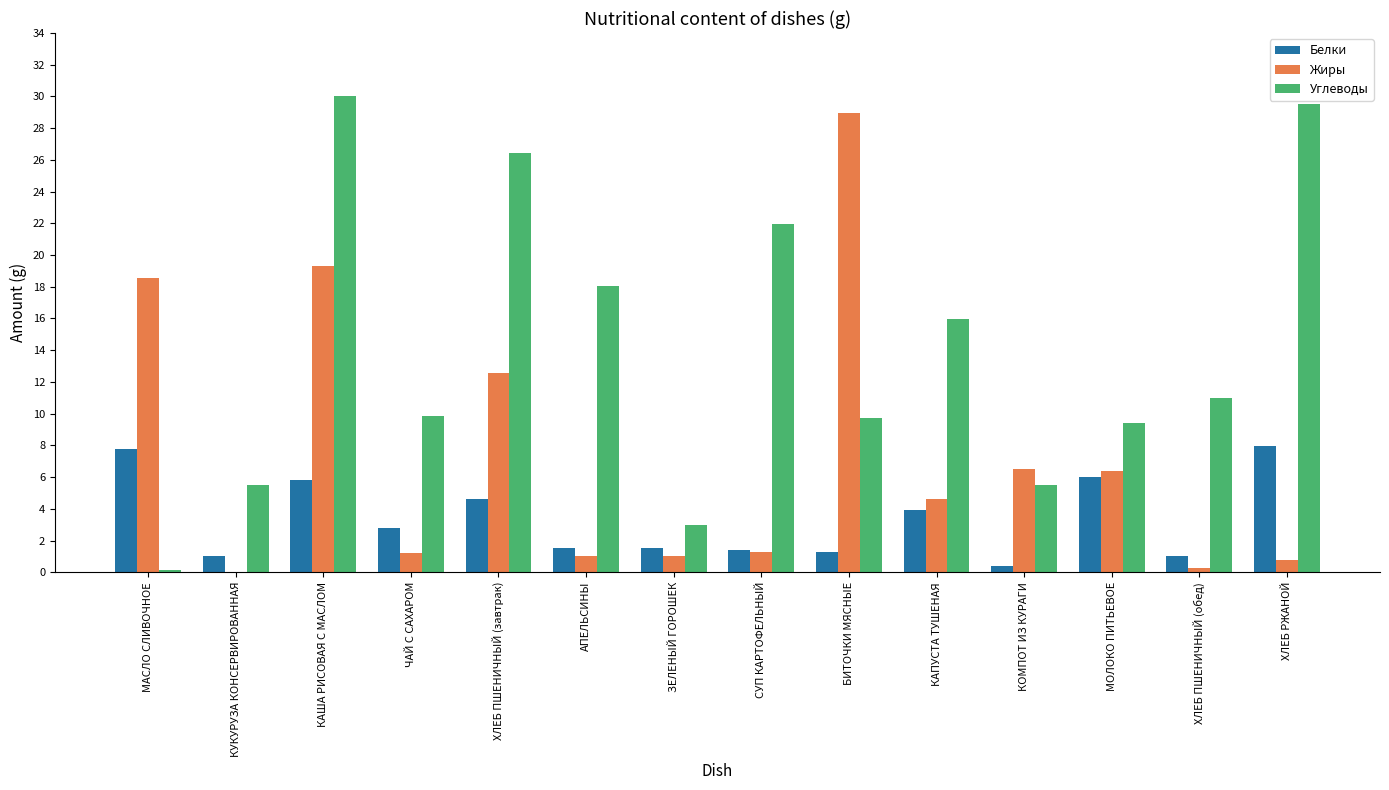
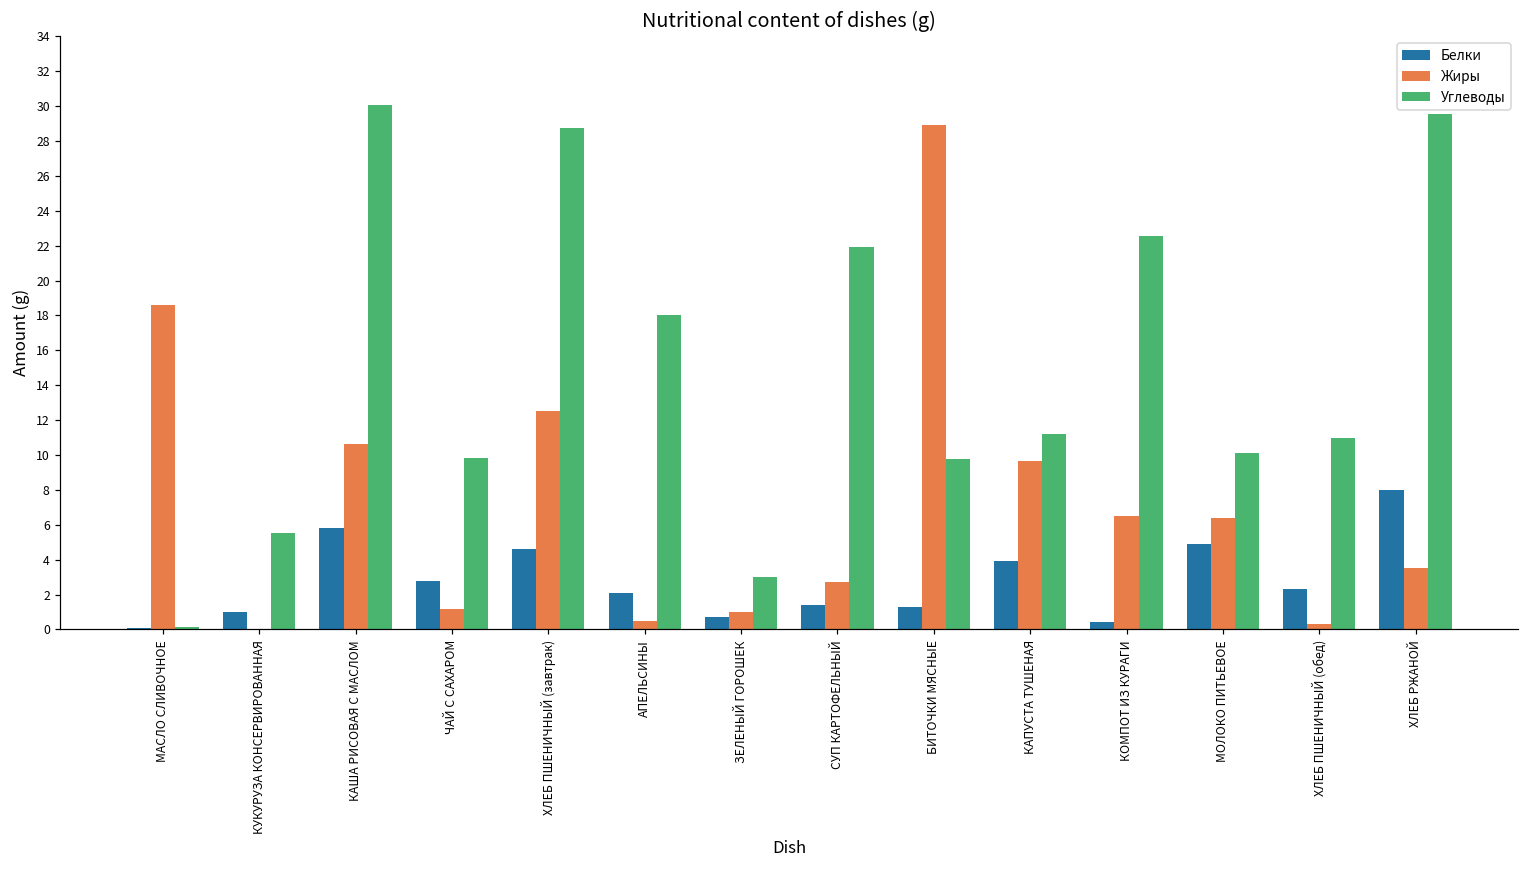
  {
    "Белки": {
-     "МАСЛО СЛИВОЧНОЕ": 7.8,
+     "МАСЛО СЛИВОЧНОЕ": 0.1,
      "КУКУРУЗА КОНСЕРВИРОВАННАЯ": 1.0,
      "КАША РИСОВАЯ С МАСЛОМ": 5.8,
      "ЧАЙ С САХАРОМ": 2.8,
      "ХЛЕБ ПШЕНИЧНЫЙ (завтрак)": 4.6,
-     "АПЕЛЬСИНЫ": 1.5,
-     "ЗЕЛЕНЫЙ ГОРОШЕК": 1.5,
+     "АПЕЛЬСИНЫ": 2.1,
+     "ЗЕЛЕНЫЙ ГОРОШЕК": 0.7,
      "СУП КАРТОФЕЛЬНЫЙ": 1.4,
      "БИТОЧКИ МЯСНЫЕ": 1.3,
      "КАПУСТА ТУШЕНАЯ": 3.9,
      "КОМПОТ ИЗ КУРАГИ": 0.4,
-     "МОЛОКО ПИТЬЕВОЕ": 6.0,
-     "ХЛЕБ ПШЕНИЧНЫЙ (обед)": 1.1,
+     "МОЛОКО ПИТЬЕВОЕ": 4.9,
+     "ХЛЕБ ПШЕНИЧНЫЙ (обед)": 2.3,
      "ХЛЕБ РЖАНОЙ": 8.0
    },
    "Жиры": {
      "МАСЛО СЛИВОЧНОЕ": 18.6,
      "КУКУРУЗА КОНСЕРВИРОВАННАЯ": 0.0,
-     "КАША РИСОВАЯ С МАСЛОМ": 19.3,
+     "КАША РИСОВАЯ С МАСЛОМ": 10.6,
      "ЧАЙ С САХАРОМ": 1.2,
      "ХЛЕБ ПШЕНИЧНЫЙ (завтрак)": 12.5,
-     "АПЕЛЬСИНЫ": 1.0,
+     "АПЕЛЬСИНЫ": 0.5,
      "ЗЕЛЕНЫЙ ГОРОШЕК": 1.0,
-     "СУП КАРТОФЕЛЬНЫЙ": 1.3,
+     "СУП КАРТОФЕЛЬНЫЙ": 2.7,
      "БИТОЧКИ МЯСНЫЕ": 28.9,
-     "КАПУСТА ТУШЕНАЯ": 4.6,
+     "КАПУСТА ТУШЕНАЯ": 9.6,
      "КОМПОТ ИЗ КУРАГИ": 6.5,
      "МОЛОКО ПИТЬЕВОЕ": 6.4,
      "ХЛЕБ ПШЕНИЧНЫЙ (обед)": 0.3,
-     "ХЛЕБ РЖАНОЙ": 0.8
+     "ХЛЕБ РЖАНОЙ": 3.5
    },
    "Углеводы": {
      "КУКУРУЗА КОНСЕРВИРОВАННАЯ": 5.5,
      "КАША РИСОВАЯ С МАСЛОМ": 30.0,
      "ЧАЙ С САХАРОМ": 9.8,
-     "ХЛЕБ ПШЕНИЧНЫЙ (завтрак)": 26.5,
+     "ХЛЕБ ПШЕНИЧНЫЙ (завтрак)": 28.7,
      "АПЕЛЬСИНЫ": 18.0,
      "ЗЕЛЕНЫЙ ГОРОШЕК": 3.0,
      "СУП КАРТОФЕЛЬНЫЙ": 21.9,
      "БИТОЧКИ МЯСНЫЕ": 9.8,
-     "КАПУСТА ТУШЕНАЯ": 16.0,
-     "КОМПОТ ИЗ КУРАГИ": 5.5,
-     "МОЛОКО ПИТЬЕВОЕ": 9.4,
+     "КАПУСТА ТУШЕНАЯ": 11.2,
+     "КОМПОТ ИЗ КУРАГИ": 22.6,
+     "МОЛОКО ПИТЬЕВОЕ": 10.1,
      "ХЛЕБ ПШЕНИЧНЫЙ (обед)": 11.0,
      "ХЛЕБ РЖАНОЙ": 29.5
    }
  }
